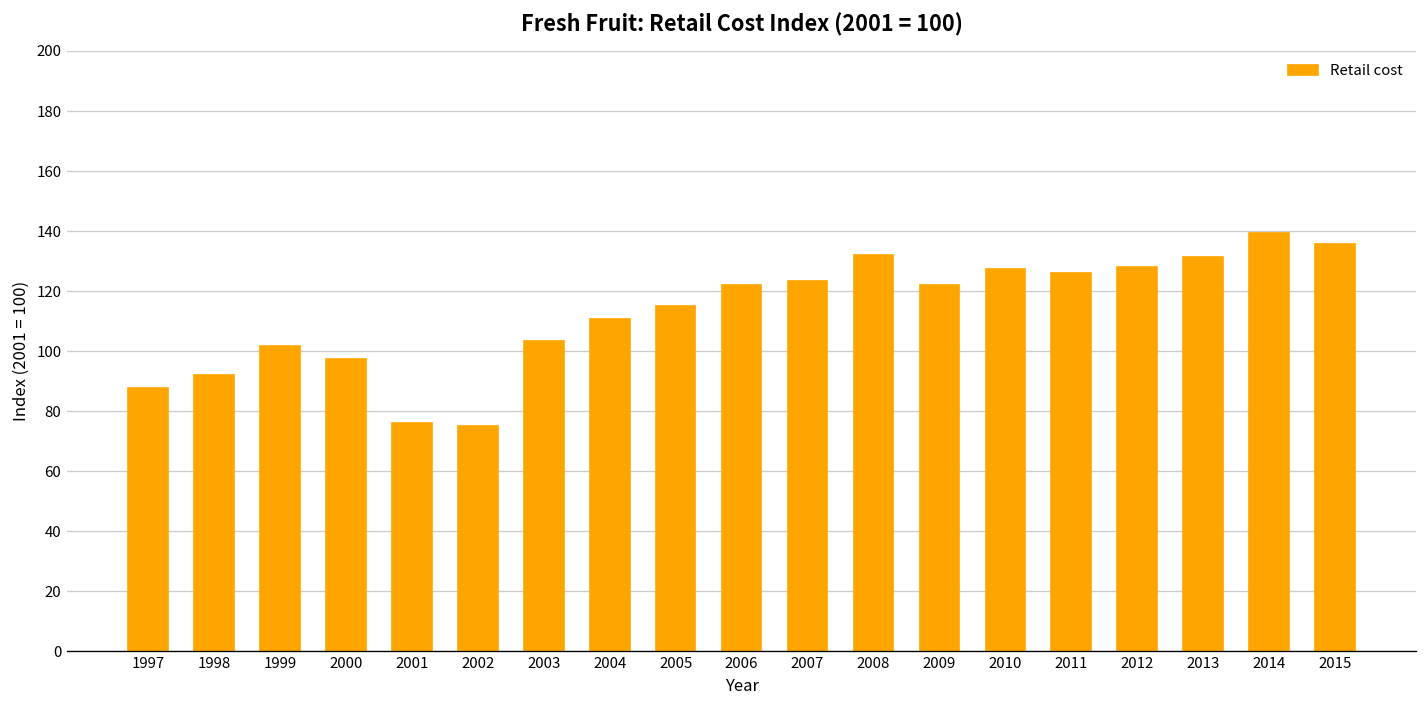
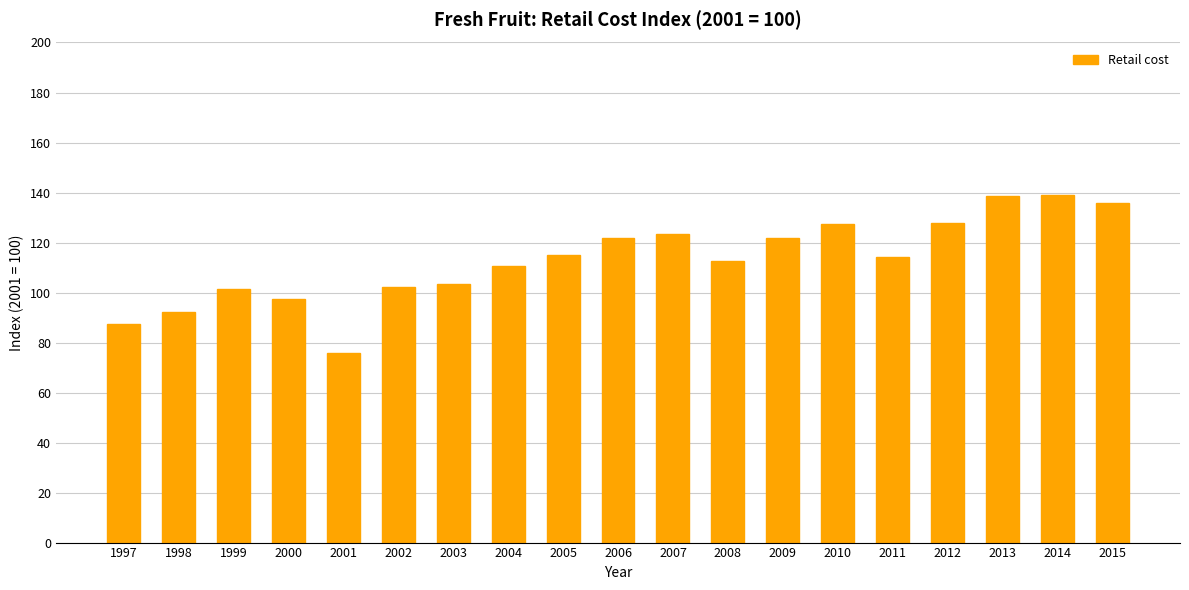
  {
    "1997": 88,
    "1998": 92,
    "1999": 102,
    "2000": 97,
    "2001": 76,
-   "2002": 75,
+   "2002": 102,
    "2003": 103,
    "2004": 111,
    "2005": 115,
    "2006": 122,
    "2007": 123,
-   "2008": 132,
+   "2008": 113,
    "2009": 122,
    "2010": 127,
-   "2011": 126,
+   "2011": 114,
    "2012": 128,
-   "2013": 131,
+   "2013": 139,
    "2014": 139,
    "2015": 136
  }
